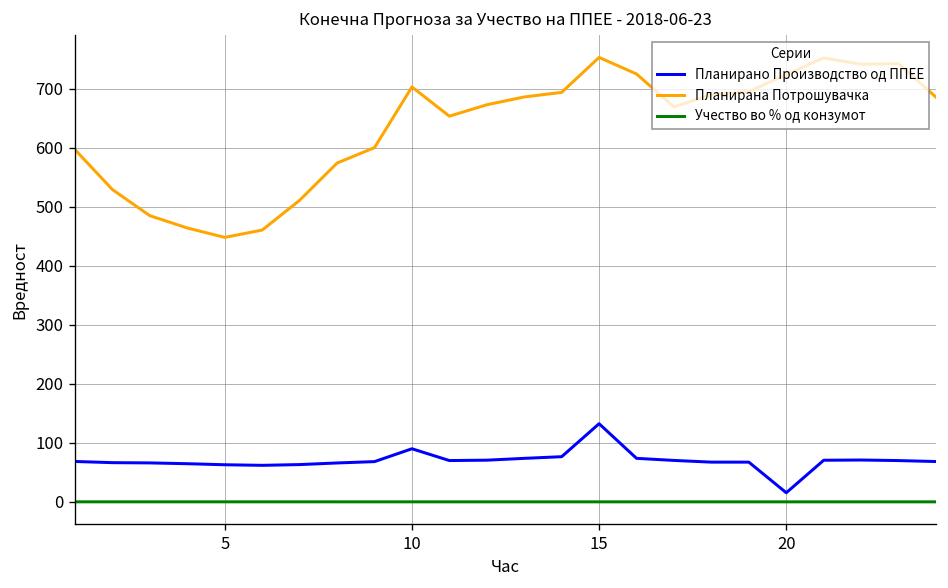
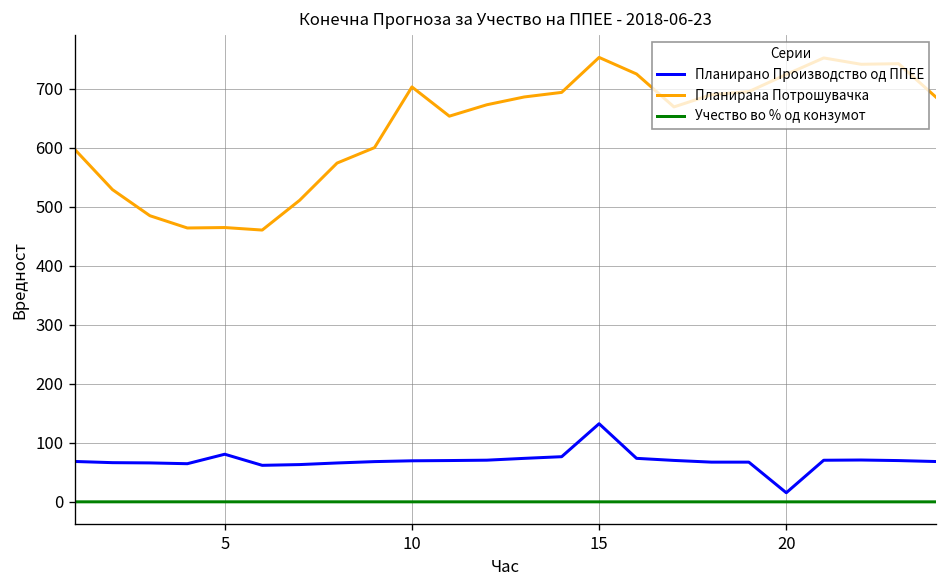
  {
    "Планирано Производство од ППЕЕ": {
-     "5": 60,
-     "10": 90,
+     "5": 80,
+     "10": 70,
      "15": 130,
      "20": 20
    },
    "Планирана Потрошувачка": {
-     "5": 450,
+     "5": 460,
      "10": 700,
      "15": 750
    },
    "Учество во % од конзумот": {
      "5": 0,
      "10": 0,
      "15": 0,
      "20": 0
    }
  }
